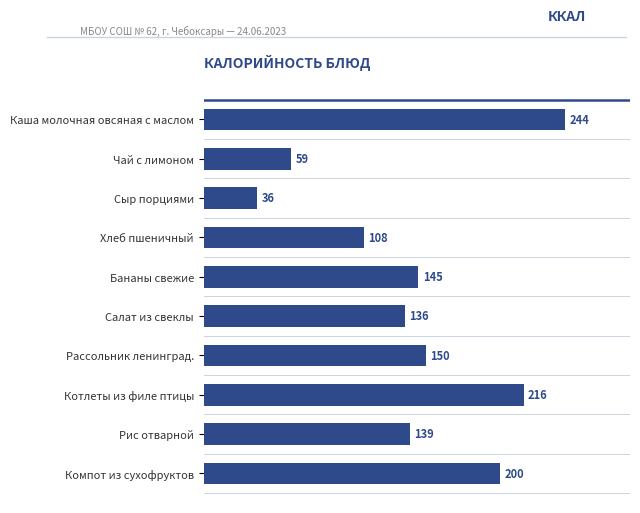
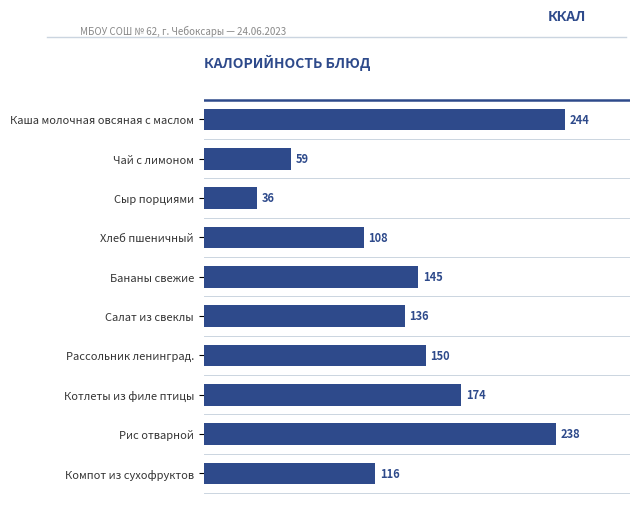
  {
    "Каша молочная овсяная с маслом": 244,
    "Чай с лимоном": 59,
    "Сыр порциями": 36,
    "Хлеб пшеничный": 108,
    "Бананы свежие": 145,
    "Салат из свеклы": 136,
    "Рассольник ленинград.": 150,
-   "Котлеты из филе птицы": 216,
-   "Рис отварной": 139,
-   "Компот из сухофруктов": 200
+   "Котлеты из филе птицы": 174,
+   "Рис отварной": 238,
+   "Компот из сухофруктов": 116
  }
